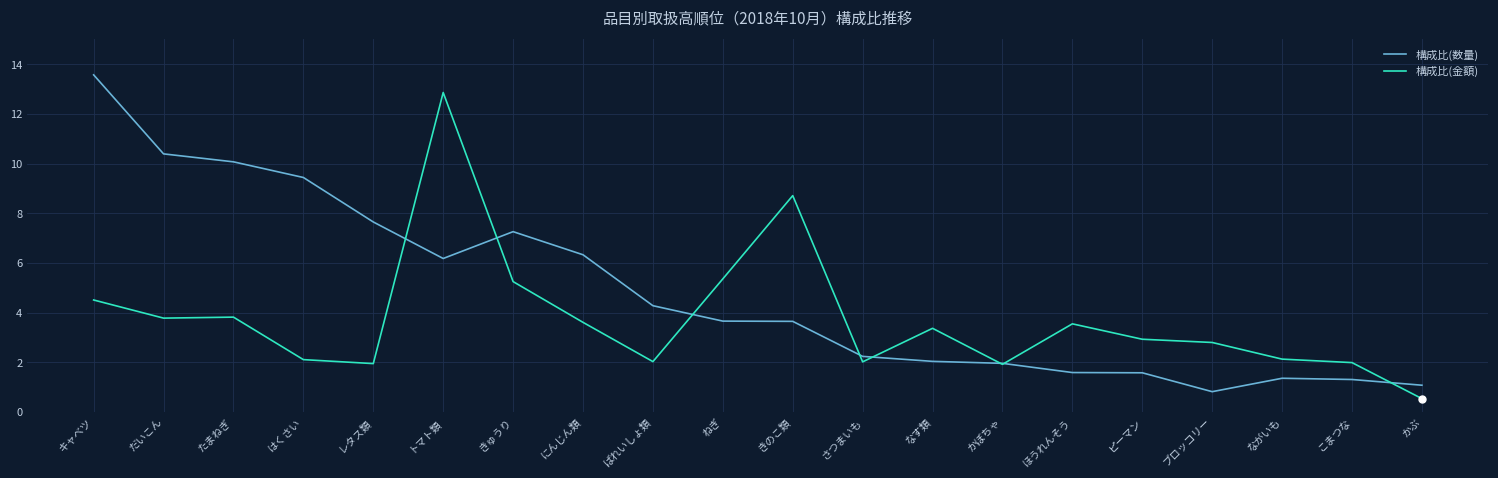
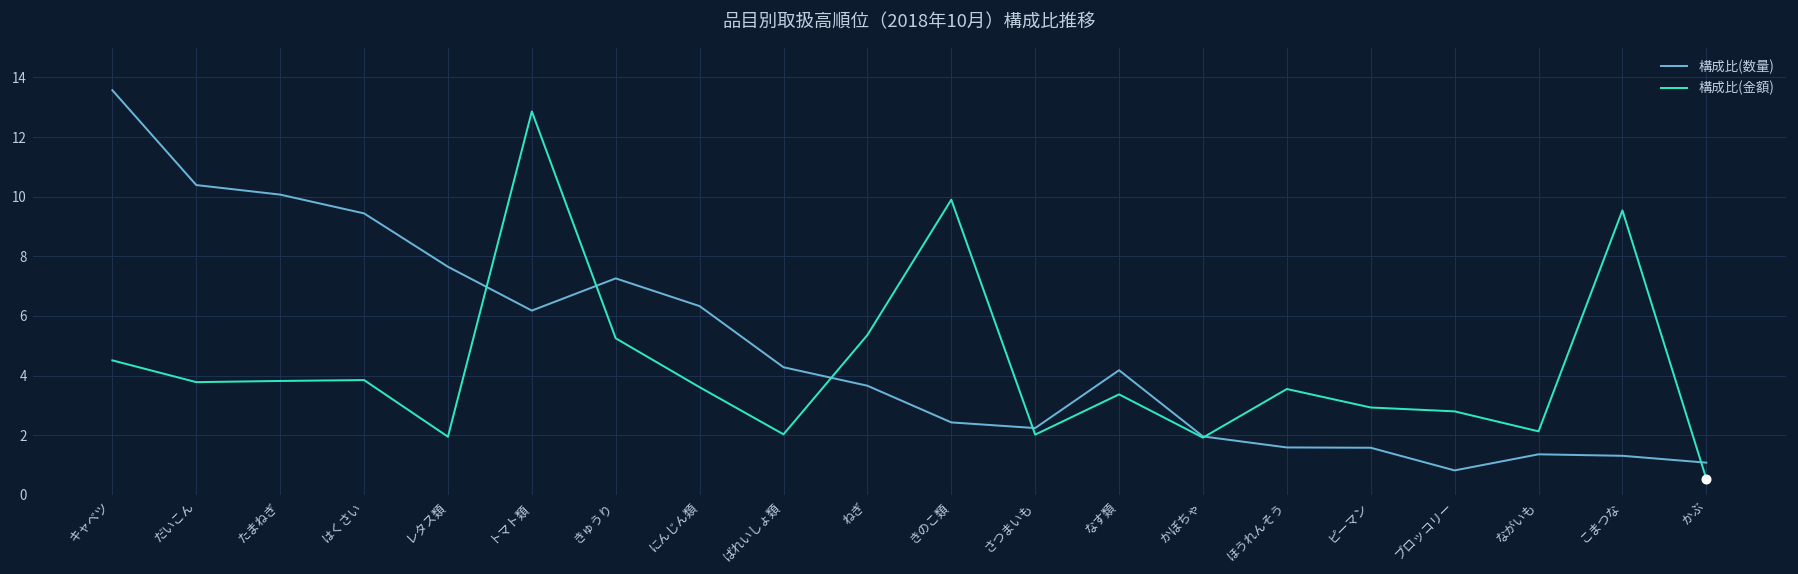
  {
    "構成比(数量)": {
      "キャベツ": 13.6,
      "だいこん": 10.4,
      "たまねぎ": 10.1,
      "はくさい": 9.4,
      "レタス類": 7.7,
      "トマト類": 6.2,
      "きゅうり": 7.3,
      "にんじん類": 6.3,
      "ばれいしょ類": 4.3,
      "ねぎ": 3.7,
-     "きのこ類": 3.7,
+     "きのこ類": 2.4,
      "さつまいも": 2.2,
-     "なす類": 2.0,
+     "なす類": 4.2,
      "ほうれんそう": 1.6,
      "ピーマン": 1.6,
      "ブロッコリー": 0.8,
      "ながいも": 1.4,
      "こまつな": 1.3,
      "かぶ": 1.1
    },
    "構成比(金額)": {
      "キャベツ": 4.5,
      "だいこん": 3.8,
      "たまねぎ": 3.8,
-     "はくさい": 2.1,
+     "はくさい": 3.9,
      "レタス類": 2.0,
      "トマト類": 12.9,
      "きゅうり": 5.3,
      "にんじん類": 3.6,
      "ばれいしょ類": 2.0,
      "ねぎ": 5.4,
-     "きのこ類": 8.7,
+     "きのこ類": 9.9,
      "さつまいも": 2.0,
      "なす類": 3.4,
      "ほうれんそう": 3.6,
      "ピーマン": 2.9,
      "ブロッコリー": 2.8,
      "ながいも": 2.1,
-     "こまつな": 2.0
+     "こまつな": 9.5
    }
  }
